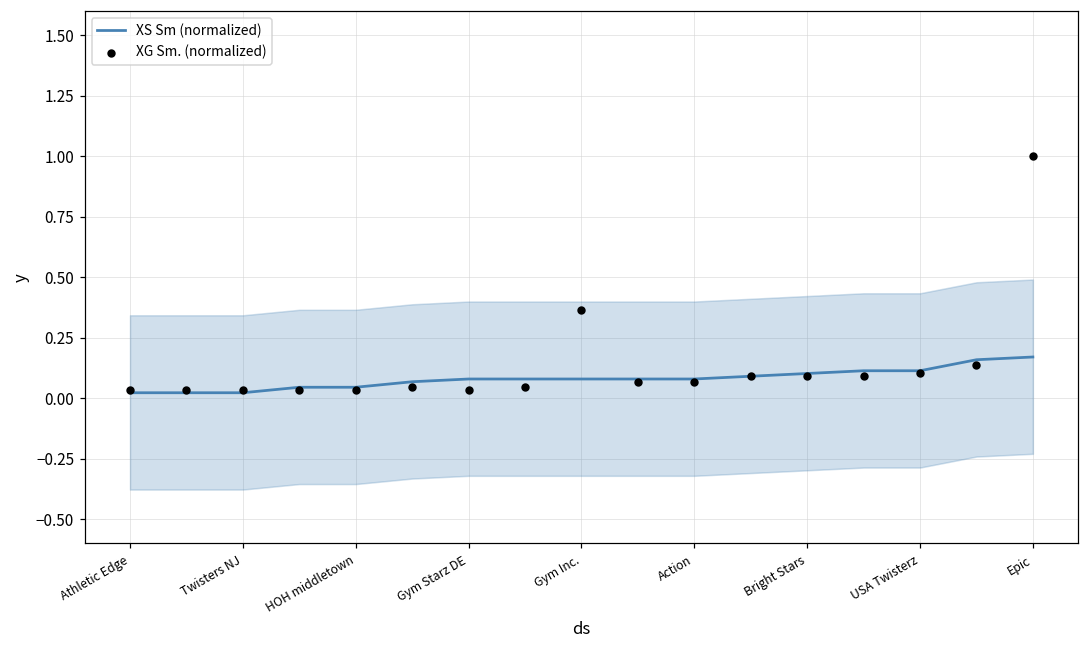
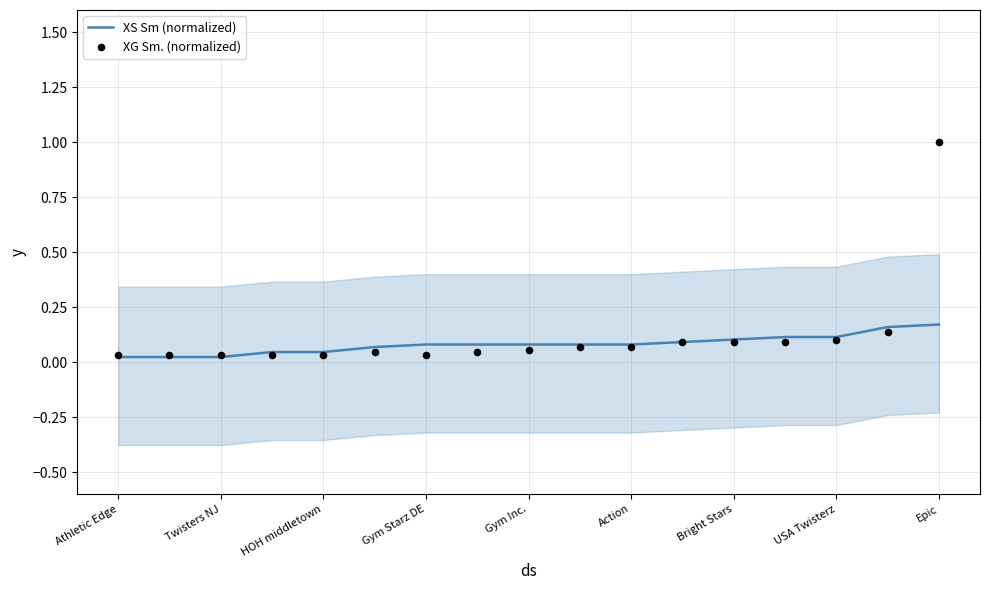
  {
    "XG Sm. (normalized)": {
-     "Gym Inc.": 0.36
+     "Gym Inc.": 0.06
    }
  }
